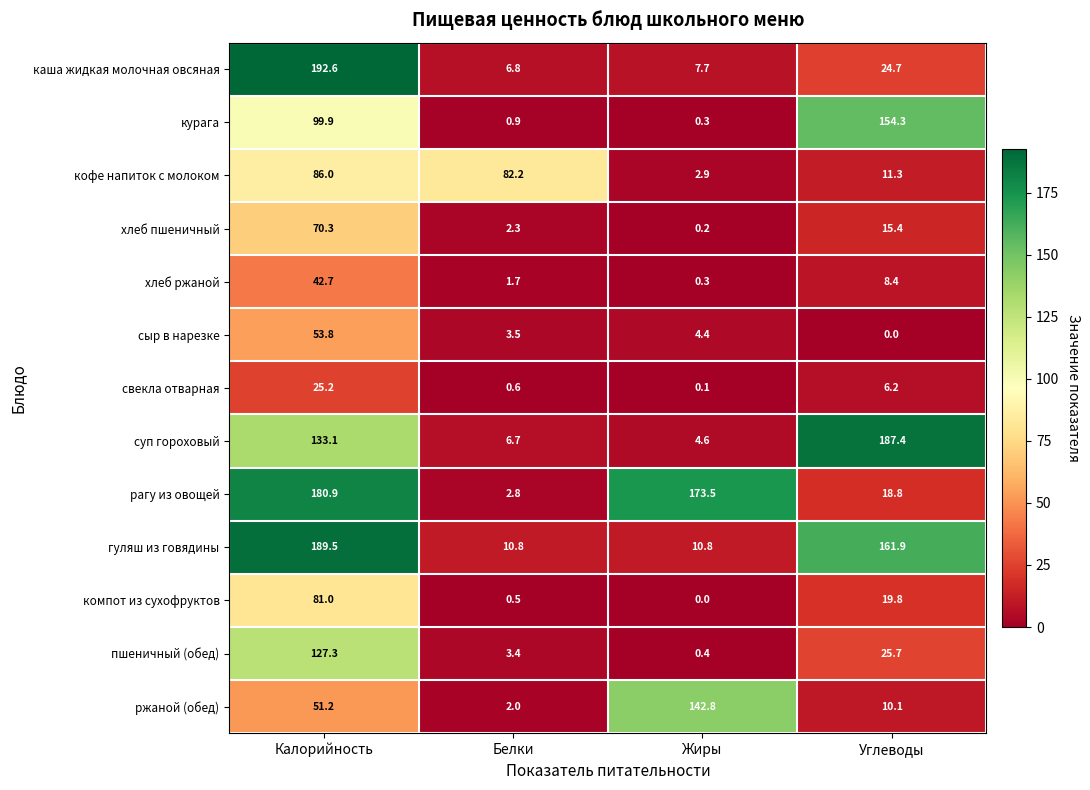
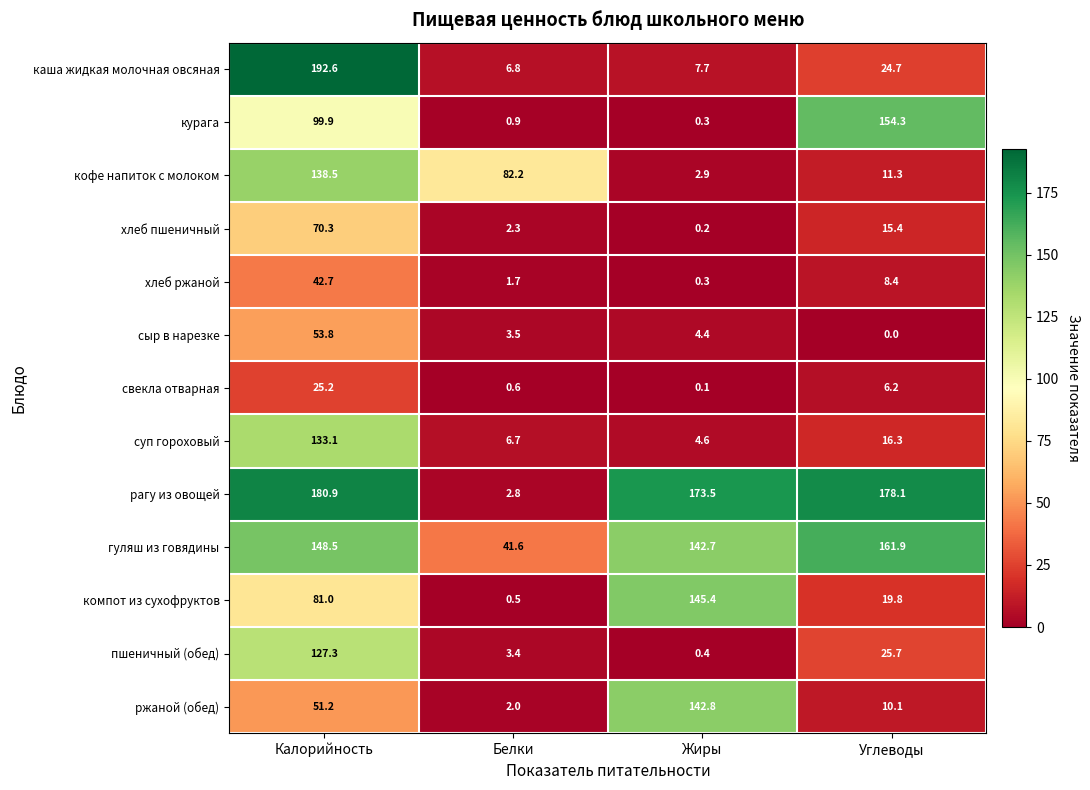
  {
    "каша жидкая молочная овсяная": {
      "Калорийность": 192.6,
      "Белки": 6.8,
      "Жиры": 7.7,
      "Углеводы": 24.7
    },
    "курага": {
      "Калорийность": 99.9,
      "Белки": 0.9,
      "Жиры": 0.3,
      "Углеводы": 154.3
    },
    "кофе напиток с молоком": {
-     "Калорийность": 86.0,
+     "Калорийность": 138.5,
      "Белки": 82.2,
      "Жиры": 2.9,
      "Углеводы": 11.3
    },
    "хлеб пшеничный": {
      "Калорийность": 70.3,
      "Белки": 2.3,
      "Жиры": 0.2,
      "Углеводы": 15.4
    },
    "хлеб ржаной": {
      "Калорийность": 42.7,
      "Белки": 1.7,
      "Жиры": 0.3,
      "Углеводы": 8.4
    },
    "сыр в нарезке": {
      "Калорийность": 53.8,
      "Белки": 3.5,
      "Жиры": 4.4,
      "Углеводы": 0.0
    },
    "свекла отварная": {
      "Калорийность": 25.2,
      "Белки": 0.6,
      "Жиры": 0.1,
      "Углеводы": 6.2
    },
    "суп гороховый": {
      "Калорийность": 133.1,
      "Белки": 6.7,
      "Жиры": 4.6,
-     "Углеводы": 187.4
+     "Углеводы": 16.3
    },
    "рагу из овощей": {
      "Калорийность": 180.9,
      "Белки": 2.8,
      "Жиры": 173.5,
-     "Углеводы": 18.8
+     "Углеводы": 178.1
    },
    "гуляш из говядины": {
-     "Калорийность": 189.5,
-     "Белки": 10.8,
-     "Жиры": 10.8,
+     "Калорийность": 148.5,
+     "Белки": 41.6,
+     "Жиры": 142.7,
      "Углеводы": 161.9
    },
    "компот из сухофруктов": {
      "Калорийность": 81.0,
      "Белки": 0.5,
-     "Жиры": 0.0,
+     "Жиры": 145.4,
      "Углеводы": 19.8
    },
    "пшеничный (обед)": {
      "Калорийность": 127.3,
      "Белки": 3.4,
      "Жиры": 0.4,
      "Углеводы": 25.7
    },
    "ржаной (обед)": {
      "Калорийность": 51.2,
      "Белки": 2.0,
      "Жиры": 142.8,
      "Углеводы": 10.1
    }
  }
